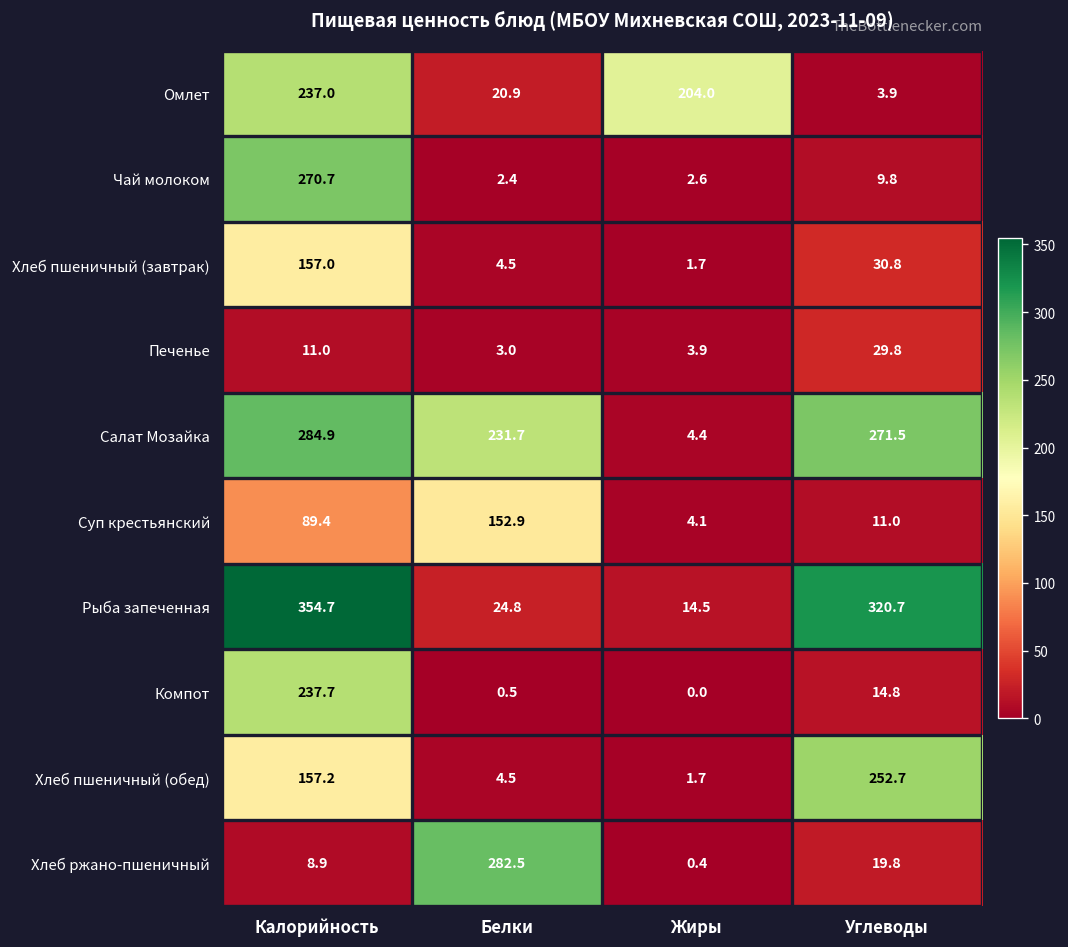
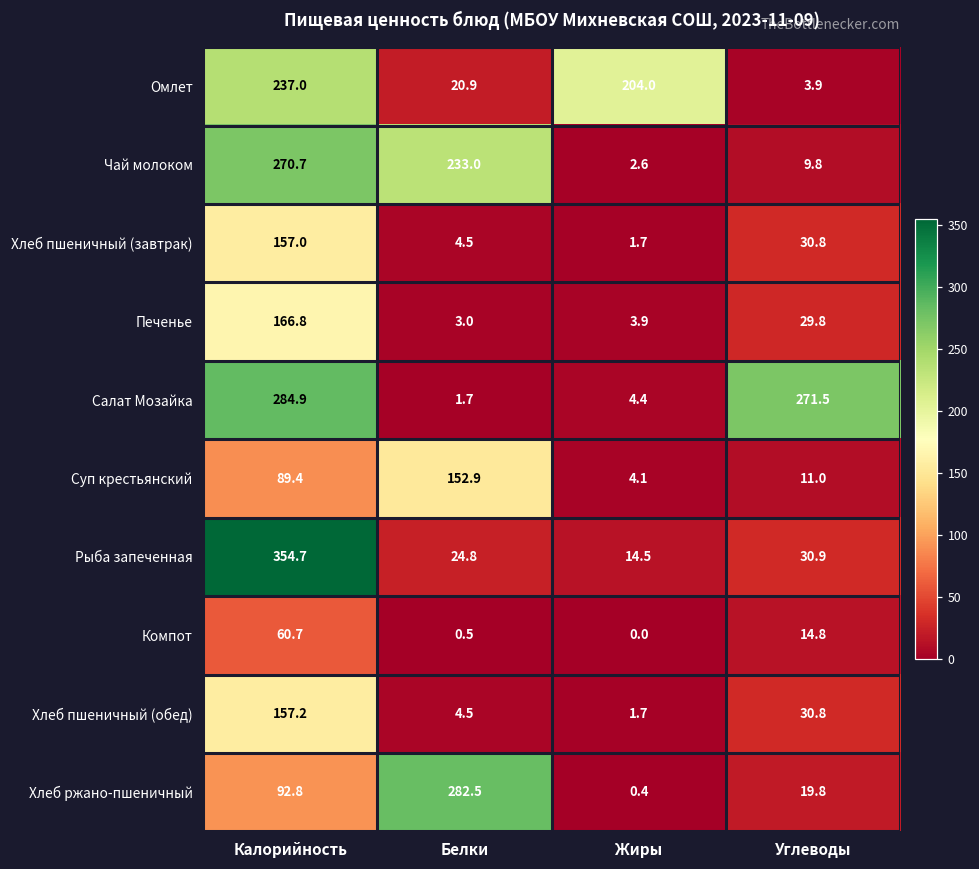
  {
    "Омлет": {
      "Калорийность": 237.0,
      "Белки": 20.9,
      "Жиры": 204.0,
      "Углеводы": 3.9
    },
    "Чай молоком": {
      "Калорийность": 270.7,
-     "Белки": 2.4,
+     "Белки": 233.0,
      "Жиры": 2.6,
      "Углеводы": 9.8
    },
    "Хлеб пшеничный (завтрак)": {
      "Калорийность": 157.0,
      "Белки": 4.5,
      "Жиры": 1.7,
      "Углеводы": 30.8
    },
    "Печенье": {
-     "Калорийность": 11.0,
+     "Калорийность": 166.8,
      "Белки": 3.0,
      "Жиры": 3.9,
      "Углеводы": 29.8
    },
    "Салат Мозайка": {
      "Калорийность": 284.9,
-     "Белки": 231.7,
+     "Белки": 1.7,
      "Жиры": 4.4,
      "Углеводы": 271.5
    },
    "Суп крестьянский": {
      "Калорийность": 89.4,
      "Белки": 152.9,
      "Жиры": 4.1,
      "Углеводы": 11.0
    },
    "Рыба запеченная": {
      "Калорийность": 354.7,
      "Белки": 24.8,
      "Жиры": 14.5,
-     "Углеводы": 320.7
+     "Углеводы": 30.9
    },
    "Компот": {
-     "Калорийность": 237.7,
+     "Калорийность": 60.7,
      "Белки": 0.5,
      "Жиры": 0.0,
      "Углеводы": 14.8
    },
    "Хлеб пшеничный (обед)": {
      "Калорийность": 157.2,
      "Белки": 4.5,
      "Жиры": 1.7,
-     "Углеводы": 252.7
+     "Углеводы": 30.8
    },
    "Хлеб ржано-пшеничный": {
-     "Калорийность": 8.9,
+     "Калорийность": 92.8,
      "Белки": 282.5,
      "Жиры": 0.4,
      "Углеводы": 19.8
    }
  }
